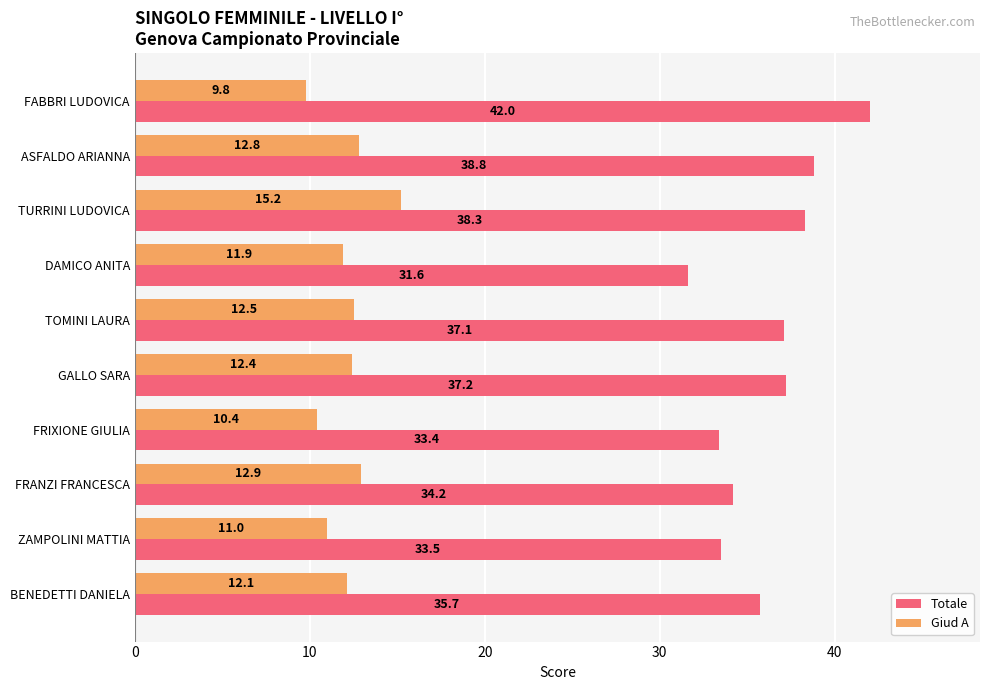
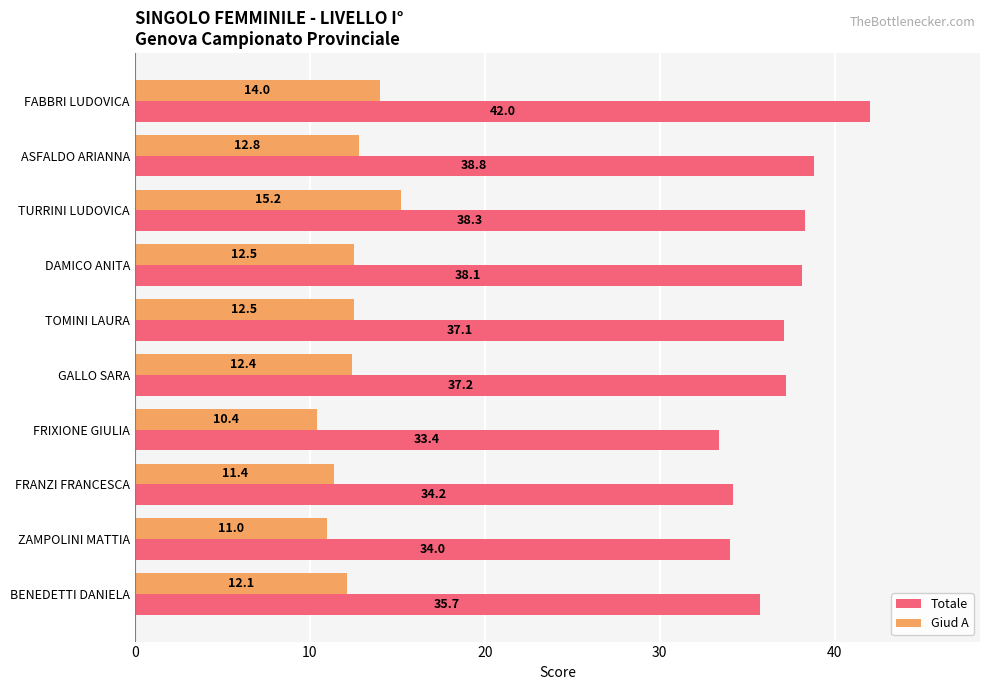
  {
    "Totale": {
      "FABBRI LUDOVICA": 42.0,
      "ASFALDO ARIANNA": 38.8,
      "TURRINI LUDOVICA": 38.3,
-     "DAMICO ANITA": 31.6,
+     "DAMICO ANITA": 38.1,
      "TOMINI LAURA": 37.1,
      "GALLO SARA": 37.2,
      "FRIXIONE GIULIA": 33.4,
      "FRANZI FRANCESCA": 34.2,
-     "ZAMPOLINI MATTIA": 33.5,
+     "ZAMPOLINI MATTIA": 34.0,
      "BENEDETTI DANIELA": 35.7
    },
    "Giud A": {
-     "FABBRI LUDOVICA": 9.8,
+     "FABBRI LUDOVICA": 14.0,
      "ASFALDO ARIANNA": 12.8,
      "TURRINI LUDOVICA": 15.2,
-     "DAMICO ANITA": 11.9,
+     "DAMICO ANITA": 12.5,
      "TOMINI LAURA": 12.5,
      "GALLO SARA": 12.4,
      "FRIXIONE GIULIA": 10.4,
-     "FRANZI FRANCESCA": 12.9,
+     "FRANZI FRANCESCA": 11.4,
      "ZAMPOLINI MATTIA": 11.0,
      "BENEDETTI DANIELA": 12.1
    }
  }
